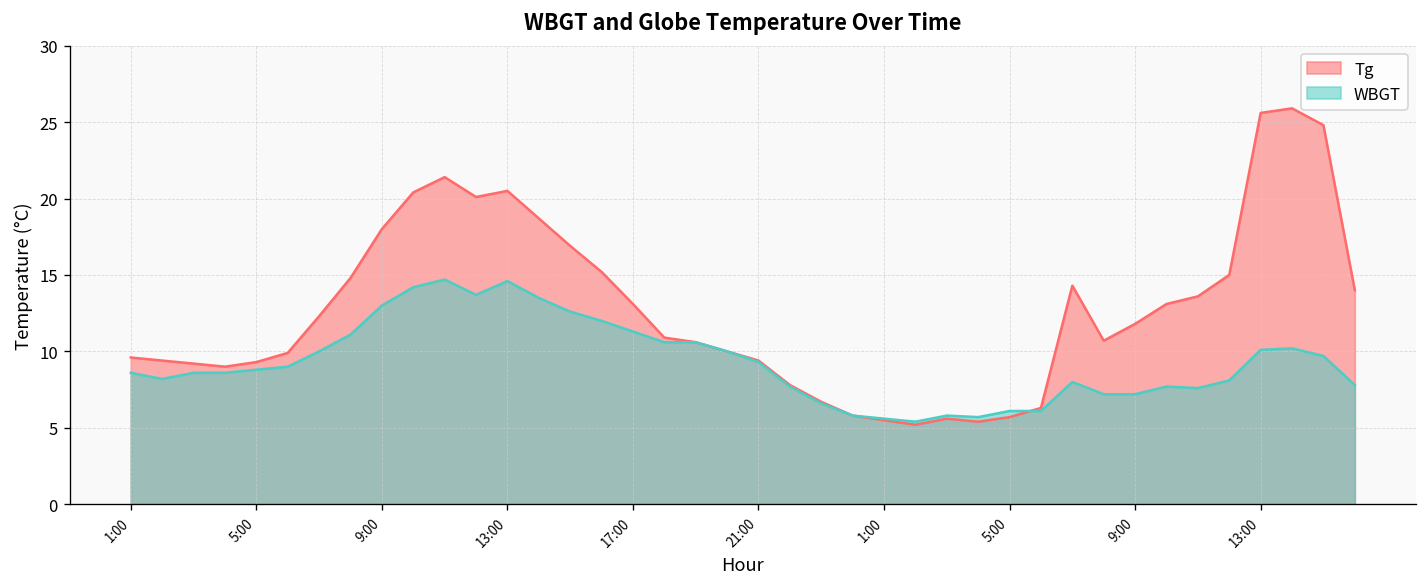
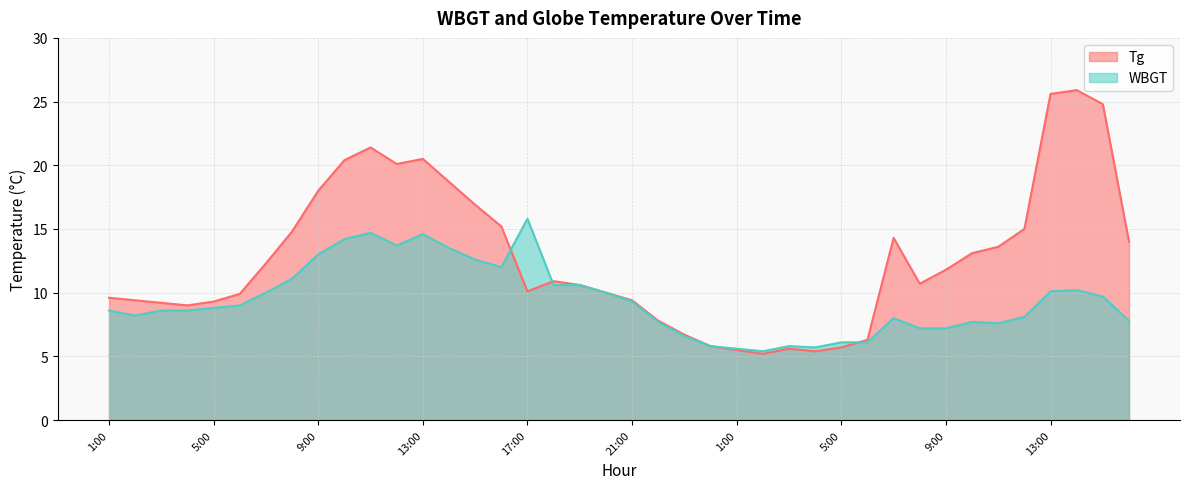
  {
    "Tg": {
-     "17:00": 13.1
+     "17:00": 10.1
    },
    "WBGT": {
-     "17:00": 11.3
+     "17:00": 15.8
    }
  }
